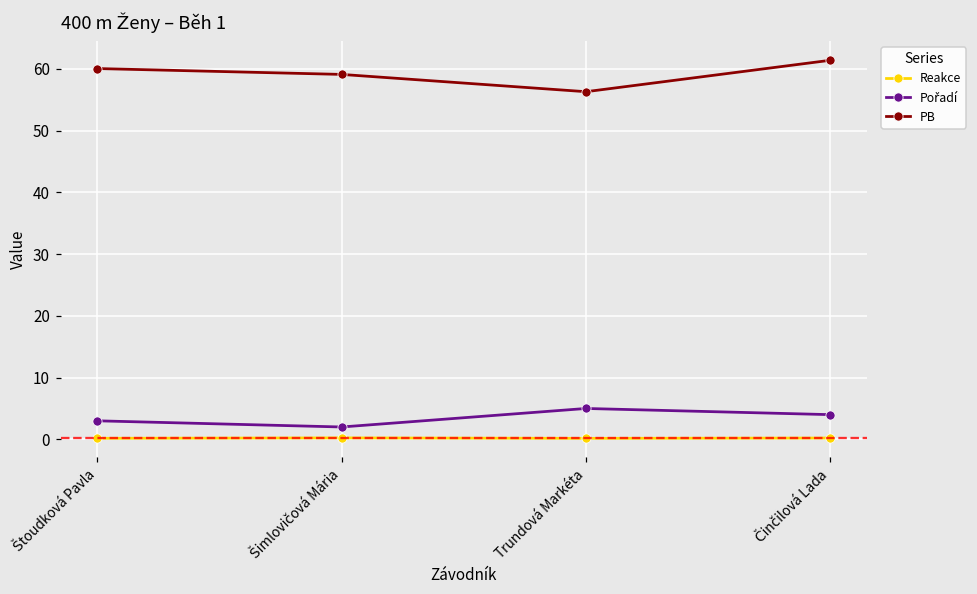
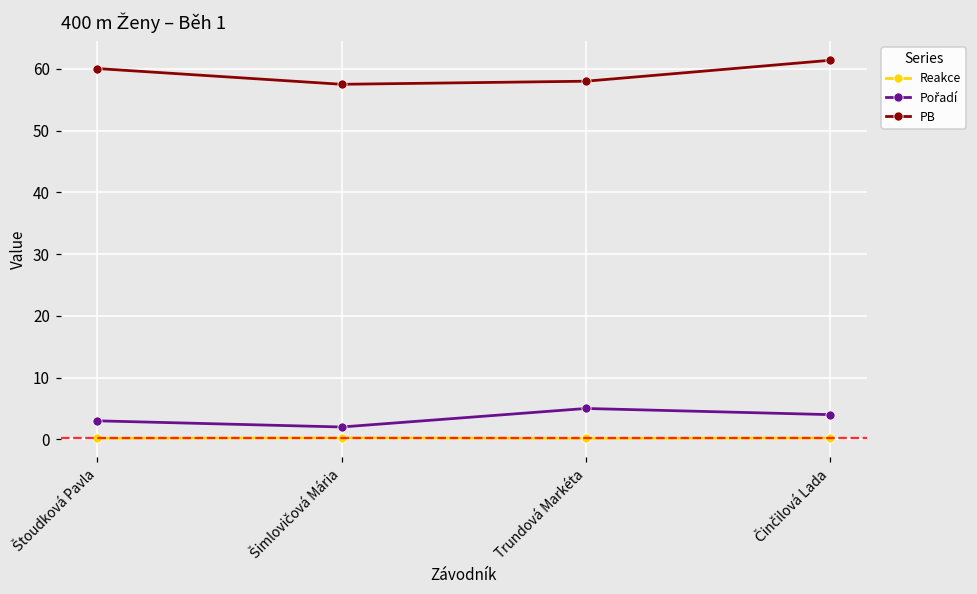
  {
    "Reakce": {
      "Štoudková Pavla": 0,
      "Šimlovičová Mária": 0,
      "Trundová Markéta": 0,
      "Činčilová Lada": 0
    },
    "Pořadí": {
      "Štoudková Pavla": 3,
      "Šimlovičová Mária": 2,
      "Trundová Markéta": 5,
      "Činčilová Lada": 4
    },
    "PB": {
      "Štoudková Pavla": 60,
-     "Šimlovičová Mária": 59,
-     "Trundová Markéta": 56,
+     "Šimlovičová Mária": 58,
+     "Trundová Markéta": 58,
      "Činčilová Lada": 61
    }
  }
